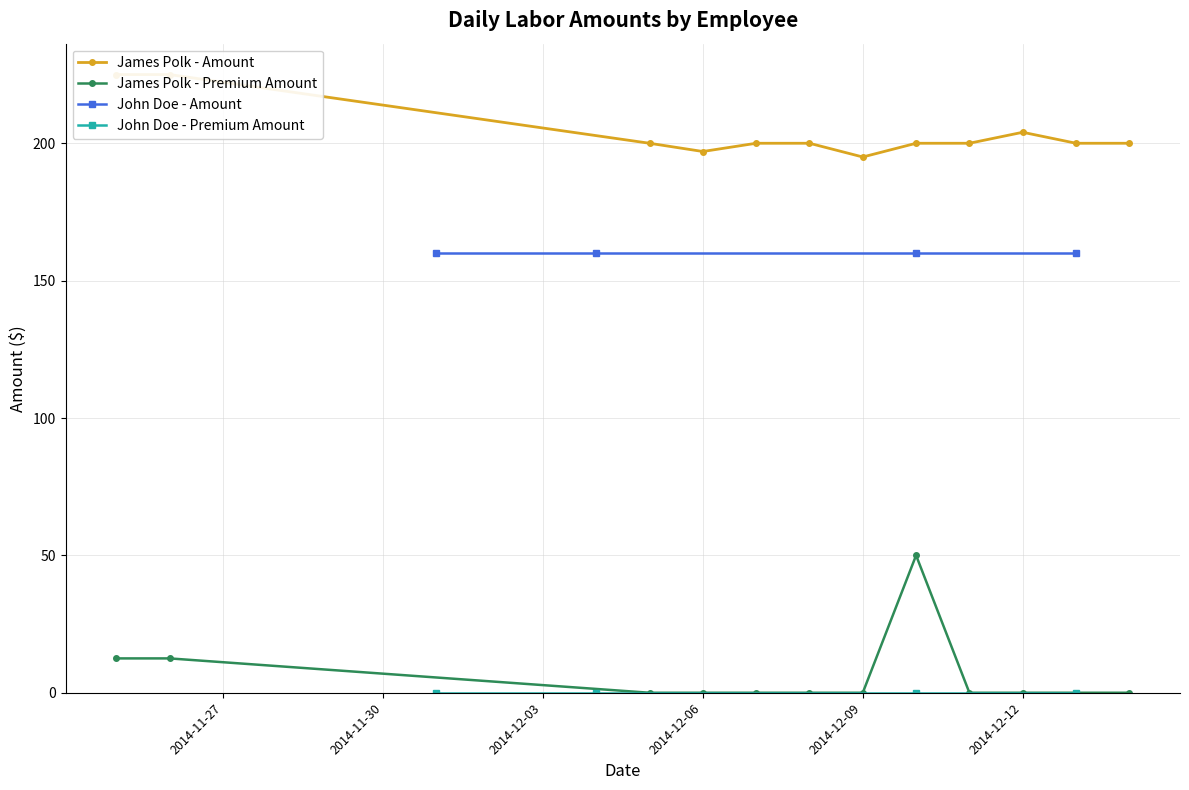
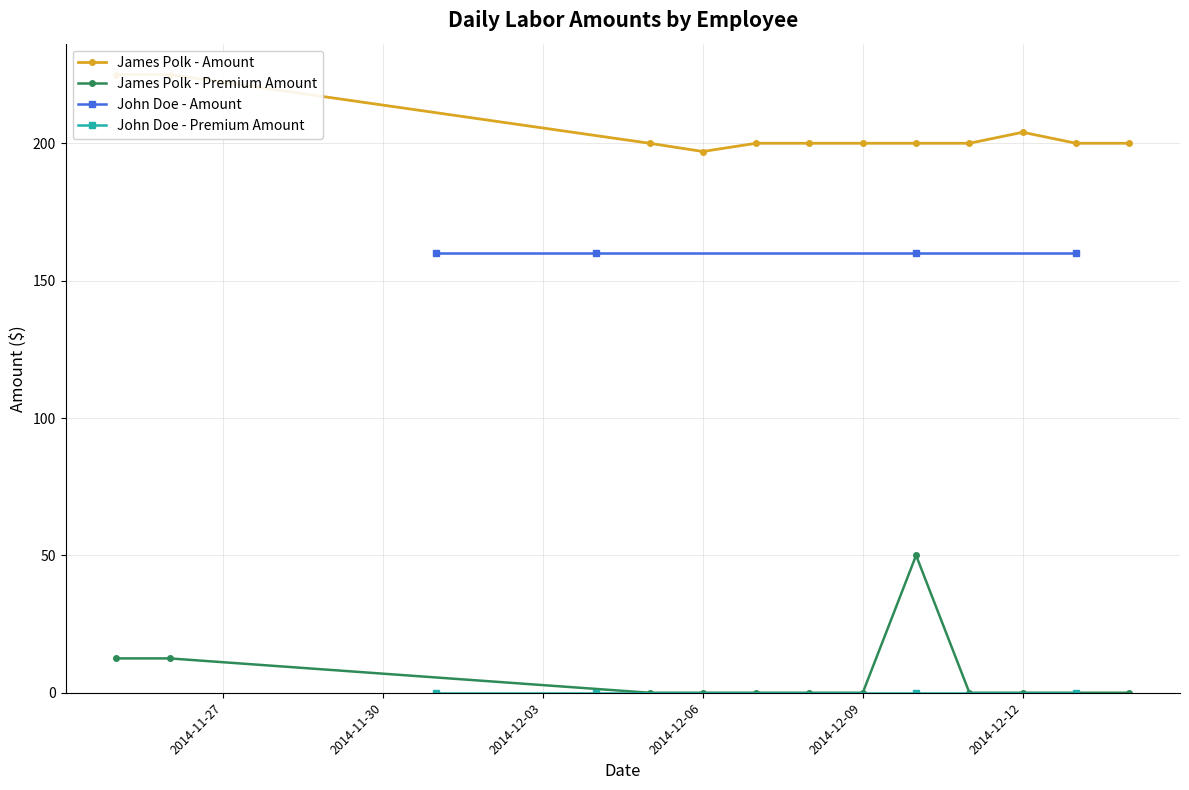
  {
    "James Polk - Amount": {
      "2014-12-06": 197,
-     "2014-12-09": 195,
+     "2014-12-09": 200,
      "2014-12-12": 204
    },
    "James Polk - Premium Amount": {
      "2014-12-06": 0,
      "2014-12-09": 0,
      "2014-12-12": 0
    }
  }
